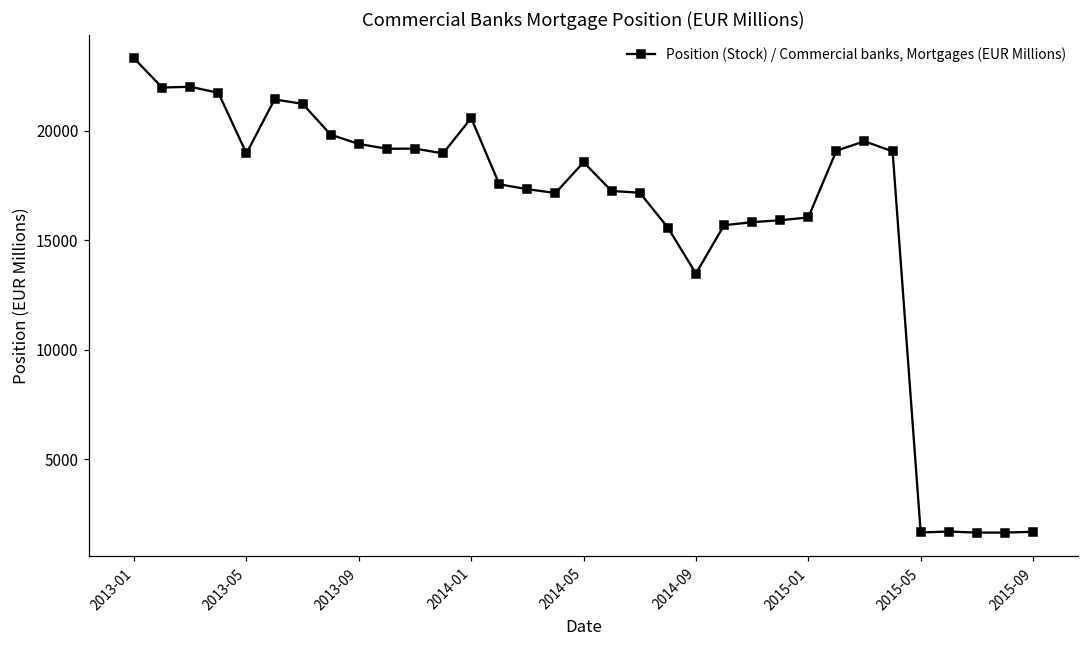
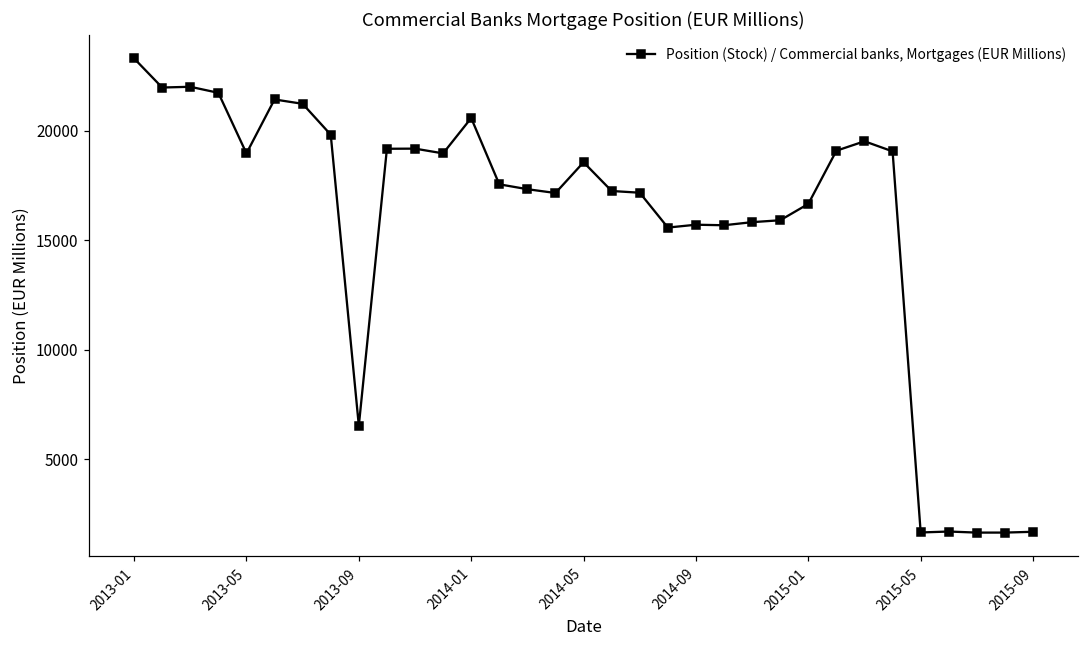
  {
    "2013-01": 23300,
    "2013-05": 19000,
-   "2013-09": 19400,
+   "2013-09": 6500,
    "2014-01": 20600,
    "2014-05": 18600,
-   "2014-09": 13500,
-   "2015-01": 16100,
+   "2014-09": 15700,
+   "2015-01": 16700,
    "2015-05": 1700,
    "2015-09": 1700
  }
